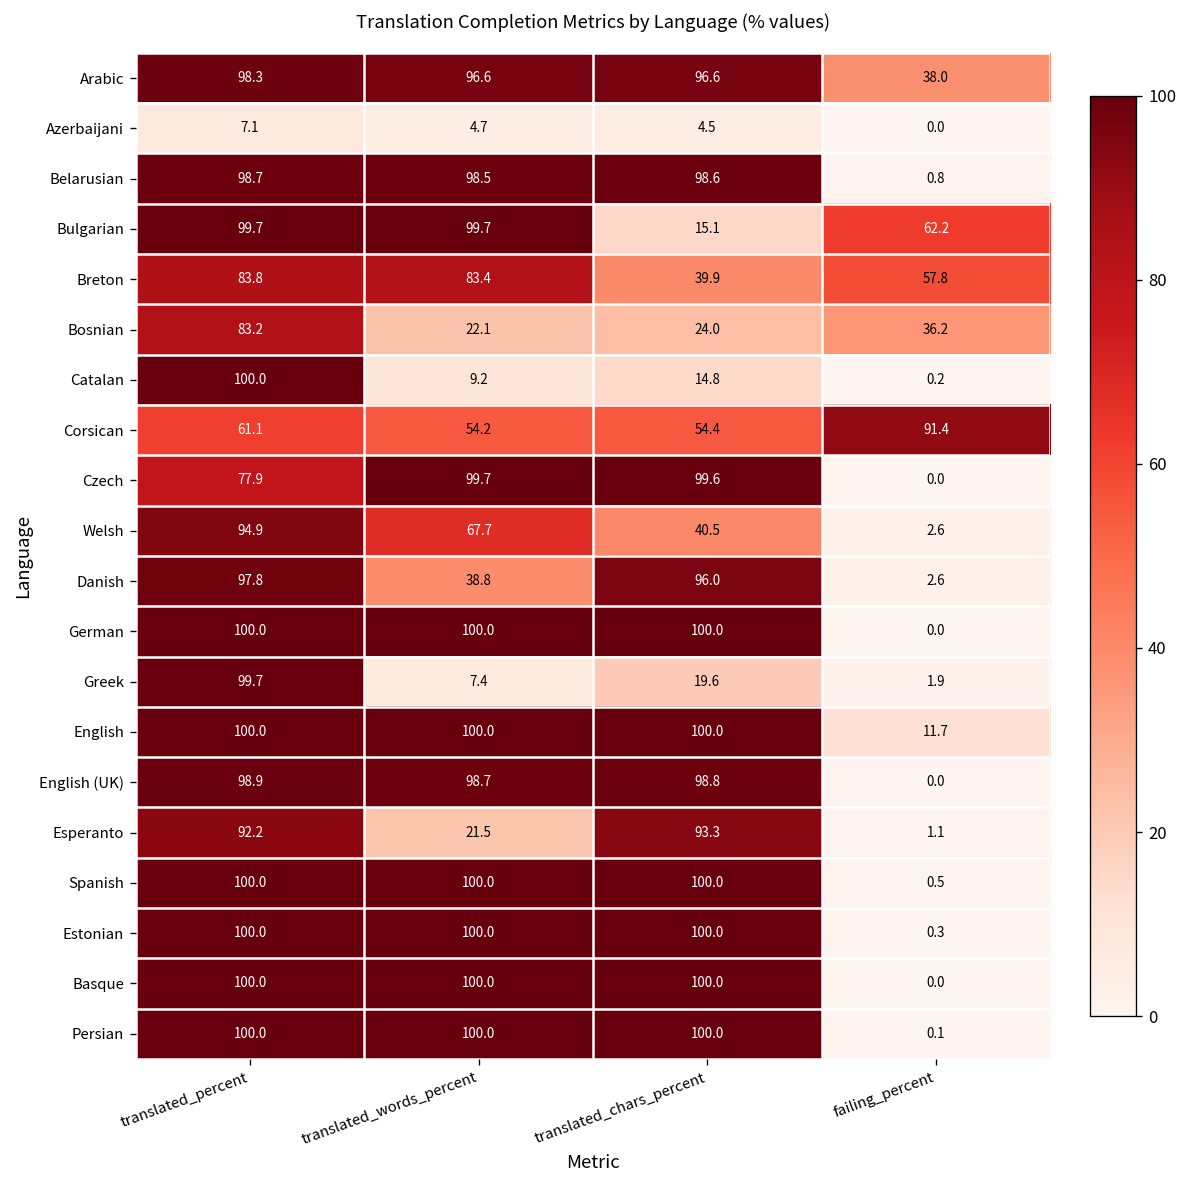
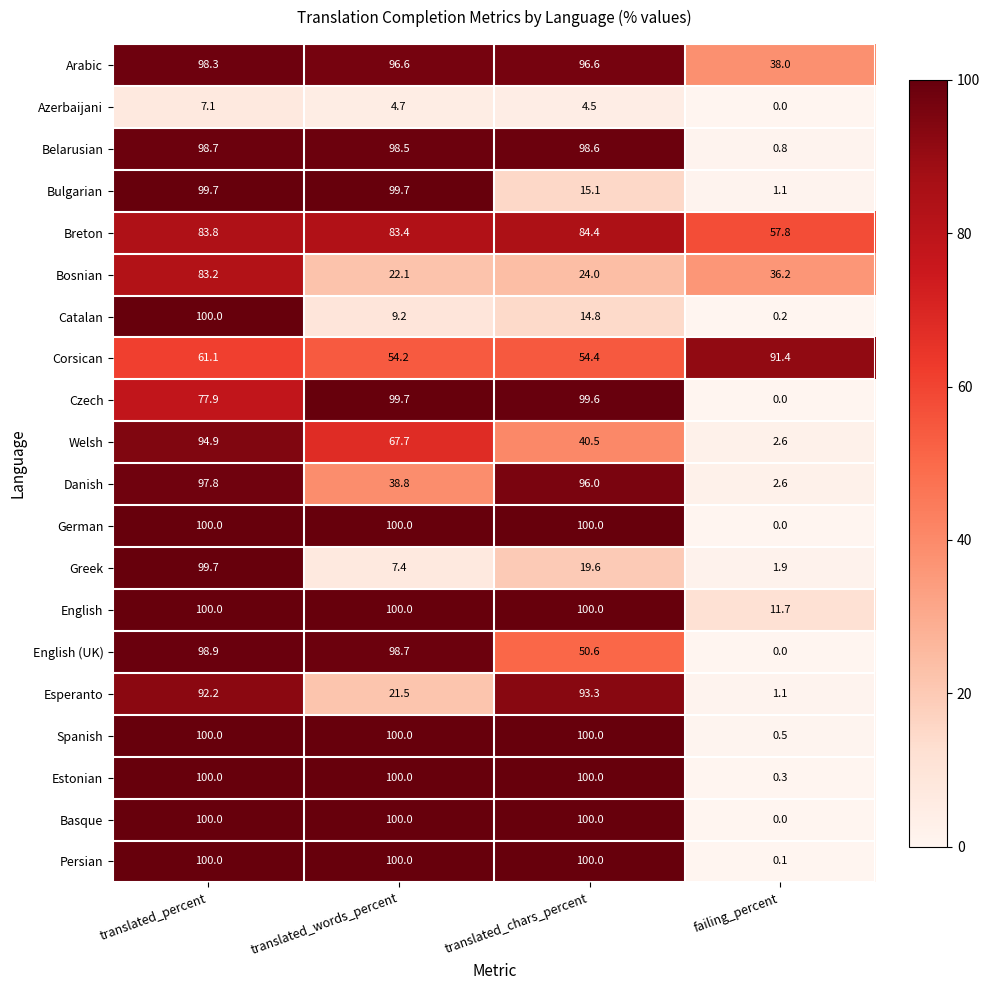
  {
    "Arabic": {
      "translated_percent": 98.3,
      "translated_words_percent": 96.6,
      "translated_chars_percent": 96.6,
      "failing_percent": 38.0
    },
    "Azerbaijani": {
      "translated_percent": 7.1,
      "translated_words_percent": 4.7,
      "translated_chars_percent": 4.5,
      "failing_percent": 0.0
    },
    "Belarusian": {
      "translated_percent": 98.7,
      "translated_words_percent": 98.5,
      "translated_chars_percent": 98.6,
      "failing_percent": 0.8
    },
    "Bulgarian": {
      "translated_percent": 99.7,
      "translated_words_percent": 99.7,
      "translated_chars_percent": 15.1,
-     "failing_percent": 62.2
+     "failing_percent": 1.1
    },
    "Breton": {
      "translated_percent": 83.8,
      "translated_words_percent": 83.4,
-     "translated_chars_percent": 39.9,
+     "translated_chars_percent": 84.4,
      "failing_percent": 57.8
    },
    "Bosnian": {
      "translated_percent": 83.2,
      "translated_words_percent": 22.1,
      "translated_chars_percent": 24.0,
      "failing_percent": 36.2
    },
    "Catalan": {
      "translated_percent": 100.0,
      "translated_words_percent": 9.2,
      "translated_chars_percent": 14.8,
      "failing_percent": 0.2
    },
    "Corsican": {
      "translated_percent": 61.1,
      "translated_words_percent": 54.2,
      "translated_chars_percent": 54.4,
      "failing_percent": 91.4
    },
    "Czech": {
      "translated_percent": 77.9,
      "translated_words_percent": 99.7,
      "translated_chars_percent": 99.6,
      "failing_percent": 0.0
    },
    "Welsh": {
      "translated_percent": 94.9,
      "translated_words_percent": 67.7,
      "translated_chars_percent": 40.5,
      "failing_percent": 2.6
    },
    "Danish": {
      "translated_percent": 97.8,
      "translated_words_percent": 38.8,
      "translated_chars_percent": 96.0,
      "failing_percent": 2.6
    },
    "German": {
      "translated_percent": 100.0,
      "translated_words_percent": 100.0,
      "translated_chars_percent": 100.0,
      "failing_percent": 0.0
    },
    "Greek": {
      "translated_percent": 99.7,
      "translated_words_percent": 7.4,
      "translated_chars_percent": 19.6,
      "failing_percent": 1.9
    },
    "English": {
      "translated_percent": 100.0,
      "translated_words_percent": 100.0,
      "translated_chars_percent": 100.0,
      "failing_percent": 11.7
    },
    "English (UK)": {
      "translated_percent": 98.9,
      "translated_words_percent": 98.7,
-     "translated_chars_percent": 98.8,
+     "translated_chars_percent": 50.6,
      "failing_percent": 0.0
    },
    "Esperanto": {
      "translated_percent": 92.2,
      "translated_words_percent": 21.5,
      "translated_chars_percent": 93.3,
      "failing_percent": 1.1
    },
    "Spanish": {
      "translated_percent": 100.0,
      "translated_words_percent": 100.0,
      "translated_chars_percent": 100.0,
      "failing_percent": 0.5
    },
    "Estonian": {
      "translated_percent": 100.0,
      "translated_words_percent": 100.0,
      "translated_chars_percent": 100.0,
      "failing_percent": 0.3
    },
    "Basque": {
      "translated_percent": 100.0,
      "translated_words_percent": 100.0,
      "translated_chars_percent": 100.0,
      "failing_percent": 0.0
    },
    "Persian": {
      "translated_percent": 100.0,
      "translated_words_percent": 100.0,
      "translated_chars_percent": 100.0,
      "failing_percent": 0.1
    }
  }
